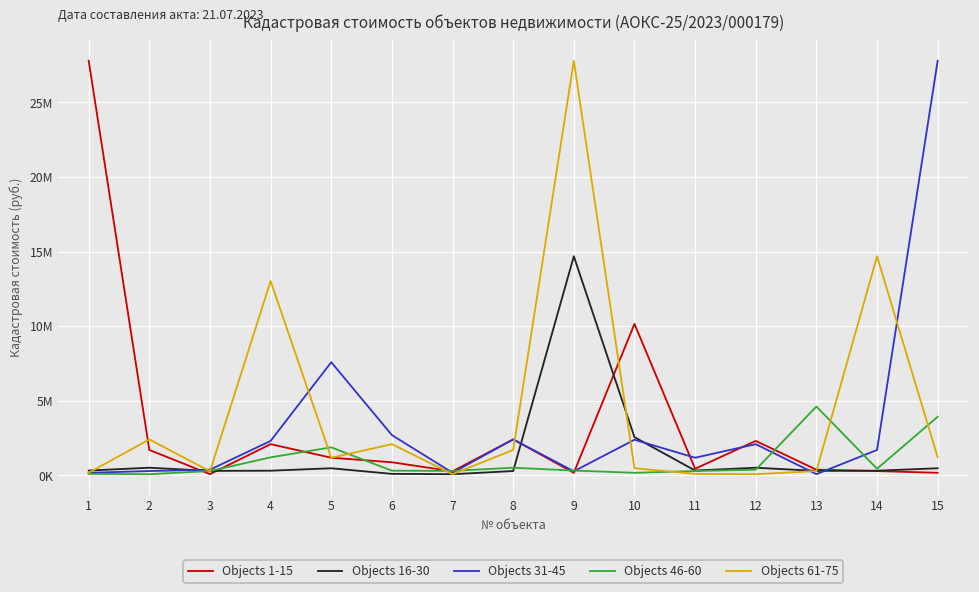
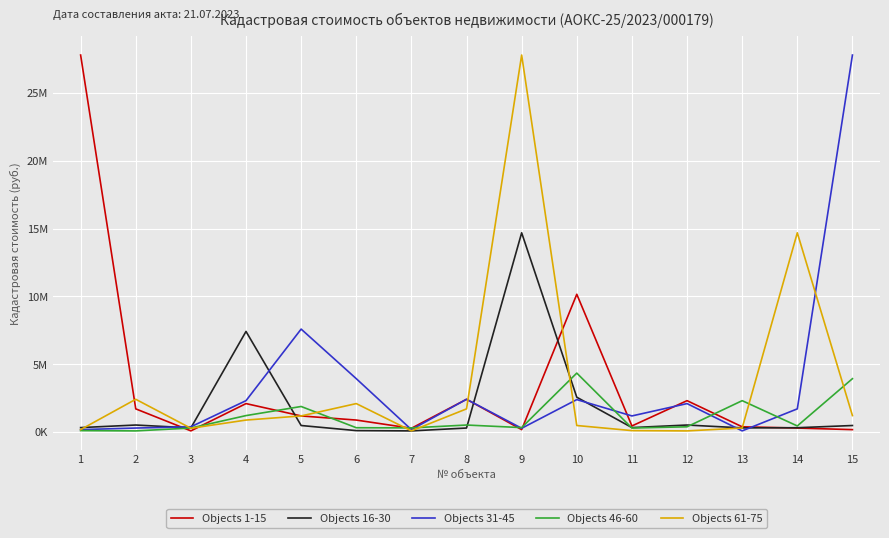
  {
    "Objects 1-15": {
      "1": 27800000,
      "2": 1700000,
      "3": 100000,
      "4": 2100000,
      "6": 900000,
      "10": 10200000,
      "12": 2300000,
      "15": 200000
    },
    "Objects 16-30": {
      "2": 500000,
-     "4": 300000,
+     "4": 7400000,
      "5": 500000,
      "6": 100000,
      "8": 300000,
      "9": 14700000,
      "15": 500000
    },
    "Objects 31-45": {
      "2": 300000,
      "4": 2300000,
      "5": 7600000,
-     "6": 2700000,
+     "6": 3900000,
      "11": 1200000,
      "12": 2100000,
      "13": 100000,
      "14": 1700000,
      "15": 27800000
    },
    "Objects 46-60": {
      "2": 100000,
      "4": 1200000,
      "5": 1900000,
      "6": 300000,
      "8": 500000,
-     "10": 200000,
-     "13": 4600000,
+     "10": 4300000,
+     "13": 2300000,
      "15": 3900000
    },
    "Objects 61-75": {
      "2": 2400000,
-     "4": 13000000,
+     "4": 900000,
      "6": 2100000,
      "8": 1700000,
      "9": 27800000,
      "10": 500000,
      "11": 100000,
      "12": 100000,
      "14": 14700000,
      "15": 1200000
    }
  }
